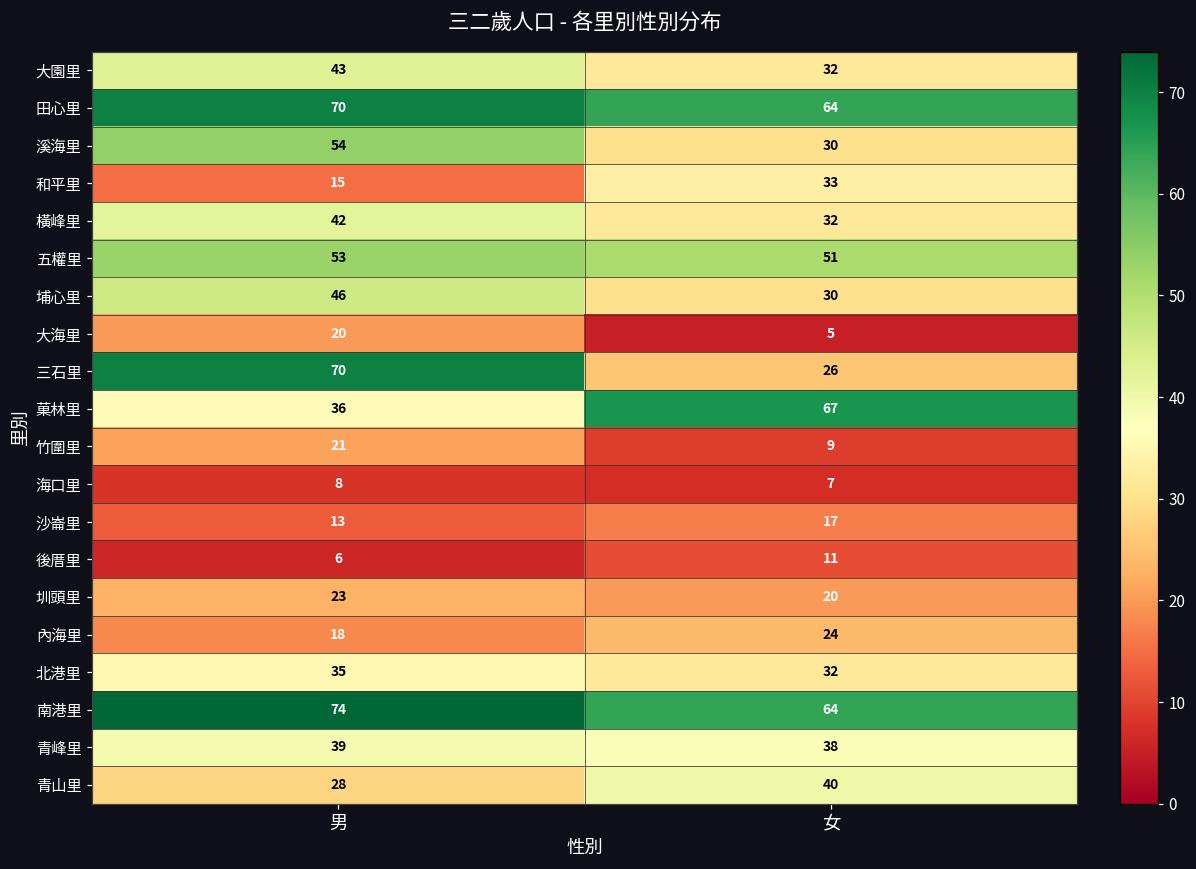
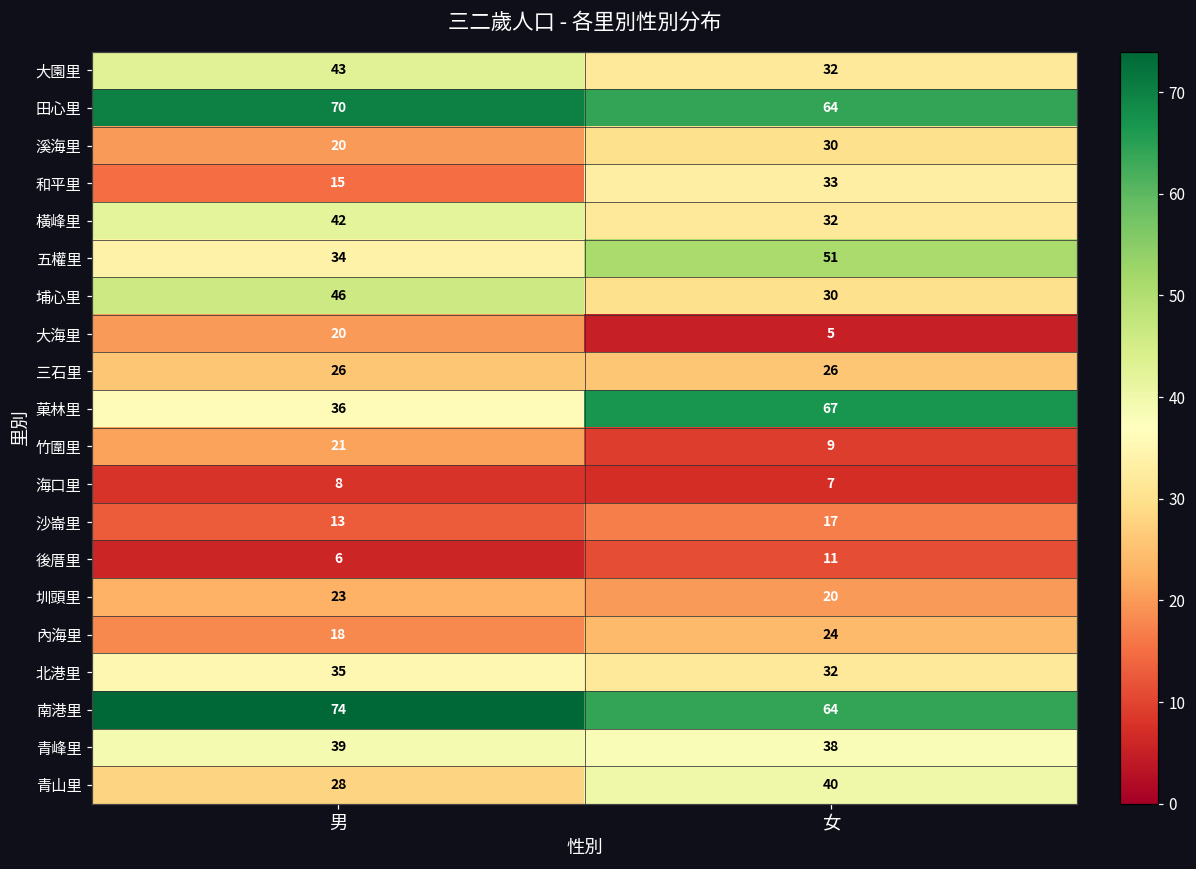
  {
    "大園里": {
      "男": 43,
      "女": 32
    },
    "田心里": {
      "男": 70,
      "女": 64
    },
    "溪海里": {
-     "男": 54,
+     "男": 20,
      "女": 30
    },
    "和平里": {
      "男": 15,
      "女": 33
    },
    "橫峰里": {
      "男": 42,
      "女": 32
    },
    "五權里": {
-     "男": 53,
+     "男": 34,
      "女": 51
    },
    "埔心里": {
      "男": 46,
      "女": 30
    },
    "大海里": {
      "男": 20,
      "女": 5
    },
    "三石里": {
-     "男": 70,
+     "男": 26,
      "女": 26
    },
    "菓林里": {
      "男": 36,
      "女": 67
    },
    "竹圍里": {
      "男": 21,
      "女": 9
    },
    "海口里": {
      "男": 8,
      "女": 7
    },
    "沙崙里": {
      "男": 13,
      "女": 17
    },
    "後厝里": {
      "男": 6,
      "女": 11
    },
    "圳頭里": {
      "男": 23,
      "女": 20
    },
    "內海里": {
      "男": 18,
      "女": 24
    },
    "北港里": {
      "男": 35,
      "女": 32
    },
    "南港里": {
      "男": 74,
      "女": 64
    },
    "青峰里": {
      "男": 39,
      "女": 38
    },
    "青山里": {
      "男": 28,
      "女": 40
    }
  }
